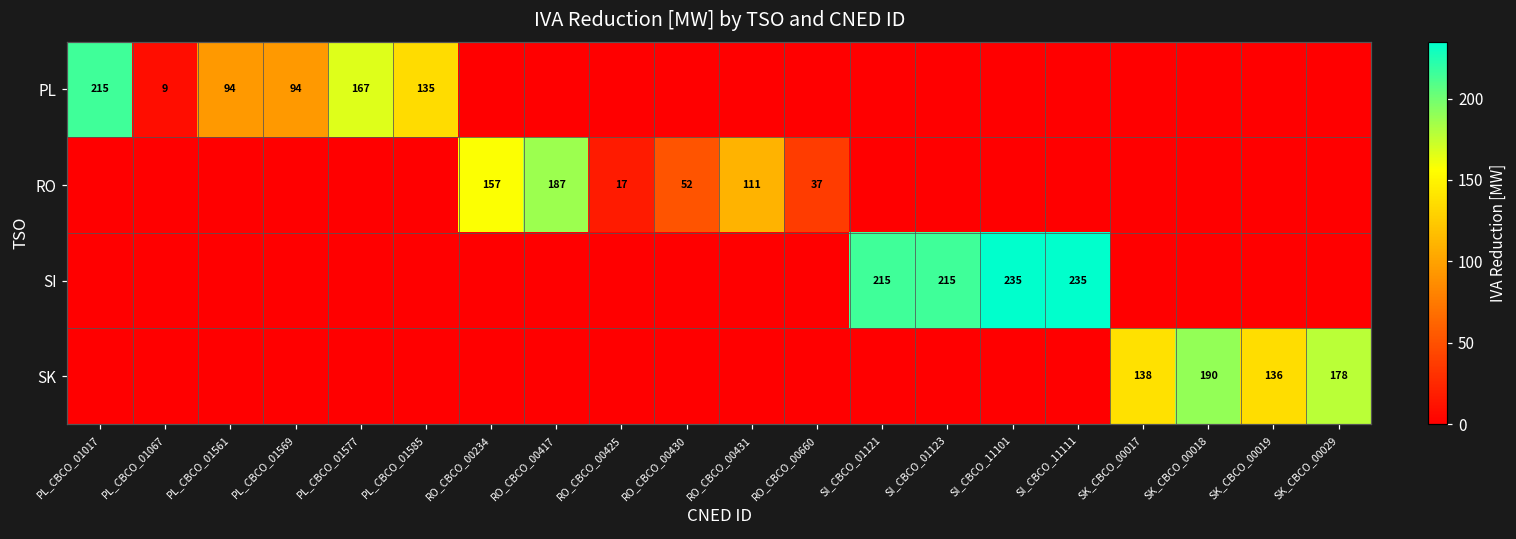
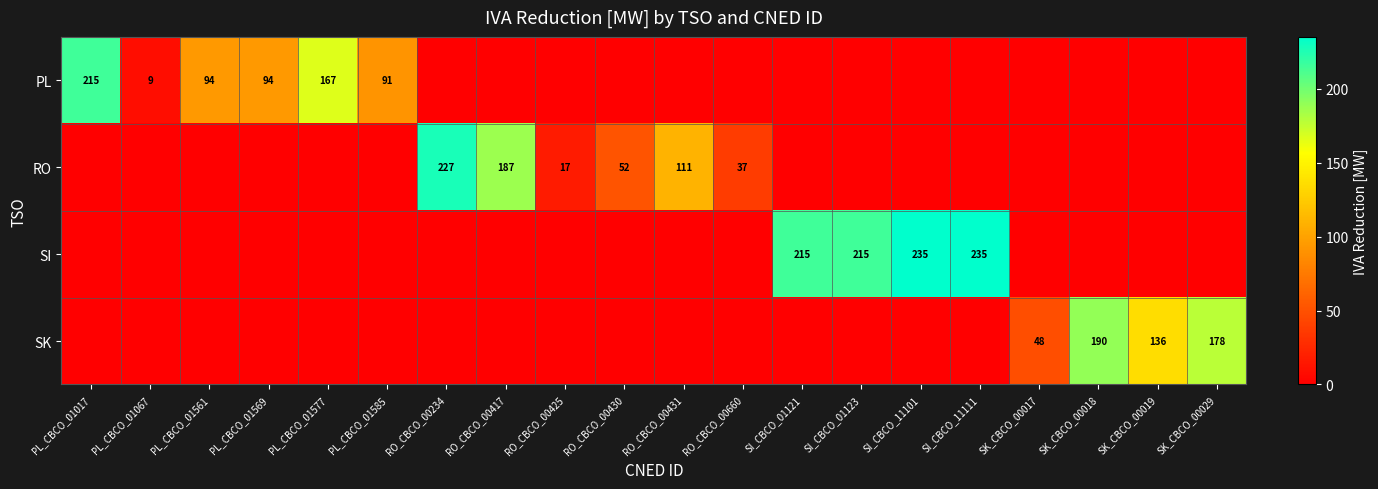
  {
    "PL": {
      "PL_CBCO_01017": 215,
      "PL_CBCO_01067": 9,
      "PL_CBCO_01561": 94,
      "PL_CBCO_01569": 94,
      "PL_CBCO_01577": 167,
-     "PL_CBCO_01585": 135
+     "PL_CBCO_01585": 91
    },
    "RO": {
-     "RO_CBCO_00234": 157,
+     "RO_CBCO_00234": 227,
      "RO_CBCO_00417": 187,
      "RO_CBCO_00425": 17,
      "RO_CBCO_00430": 52,
      "RO_CBCO_00431": 111,
      "RO_CBCO_00660": 37
    },
    "SI": {
      "SI_CBCO_01121": 215,
      "SI_CBCO_01123": 215,
      "SI_CBCO_11101": 235,
      "SI_CBCO_11111": 235
    },
    "SK": {
-     "SK_CBCO_00017": 138,
+     "SK_CBCO_00017": 48,
      "SK_CBCO_00018": 190,
      "SK_CBCO_00019": 136,
      "SK_CBCO_00029": 178
    }
  }
